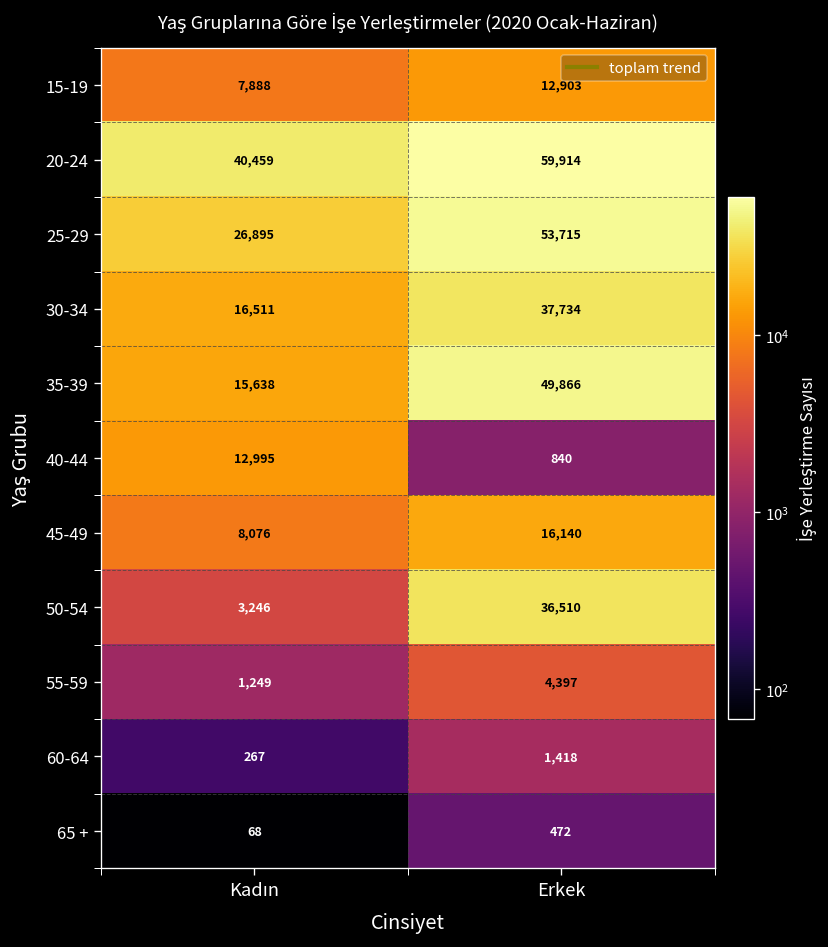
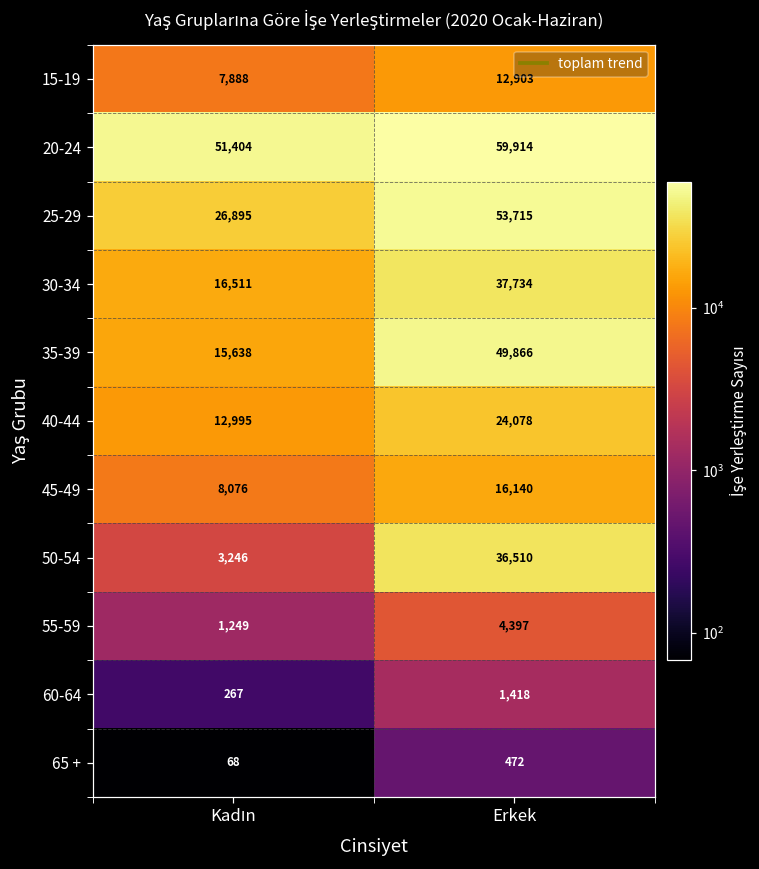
  {
    "15-19": {
      "Kadın": "7,888"
    },
    "20-24": {
-     "Kadın": "40,459",
+     "Kadın": "51,404",
      "Erkek": "59,914"
    },
    "25-29": {
      "Kadın": "26,895",
      "Erkek": "53,715"
    },
    "30-34": {
      "Kadın": "16,511",
      "Erkek": "37,734"
    },
    "35-39": {
      "Kadın": "15,638",
      "Erkek": "49,866"
    },
    "40-44": {
      "Kadın": "12,995",
-     "Erkek": "840"
+     "Erkek": "24,078"
    },
    "45-49": {
      "Kadın": "8,076",
      "Erkek": "16,140"
    },
    "50-54": {
      "Kadın": "3,246",
      "Erkek": "36,510"
    },
    "55-59": {
      "Kadın": "1,249",
      "Erkek": "4,397"
    },
    "60-64": {
      "Kadın": "267",
      "Erkek": "1,418"
    },
    "65 +": {
      "Kadın": "68",
      "Erkek": "472"
    }
  }
